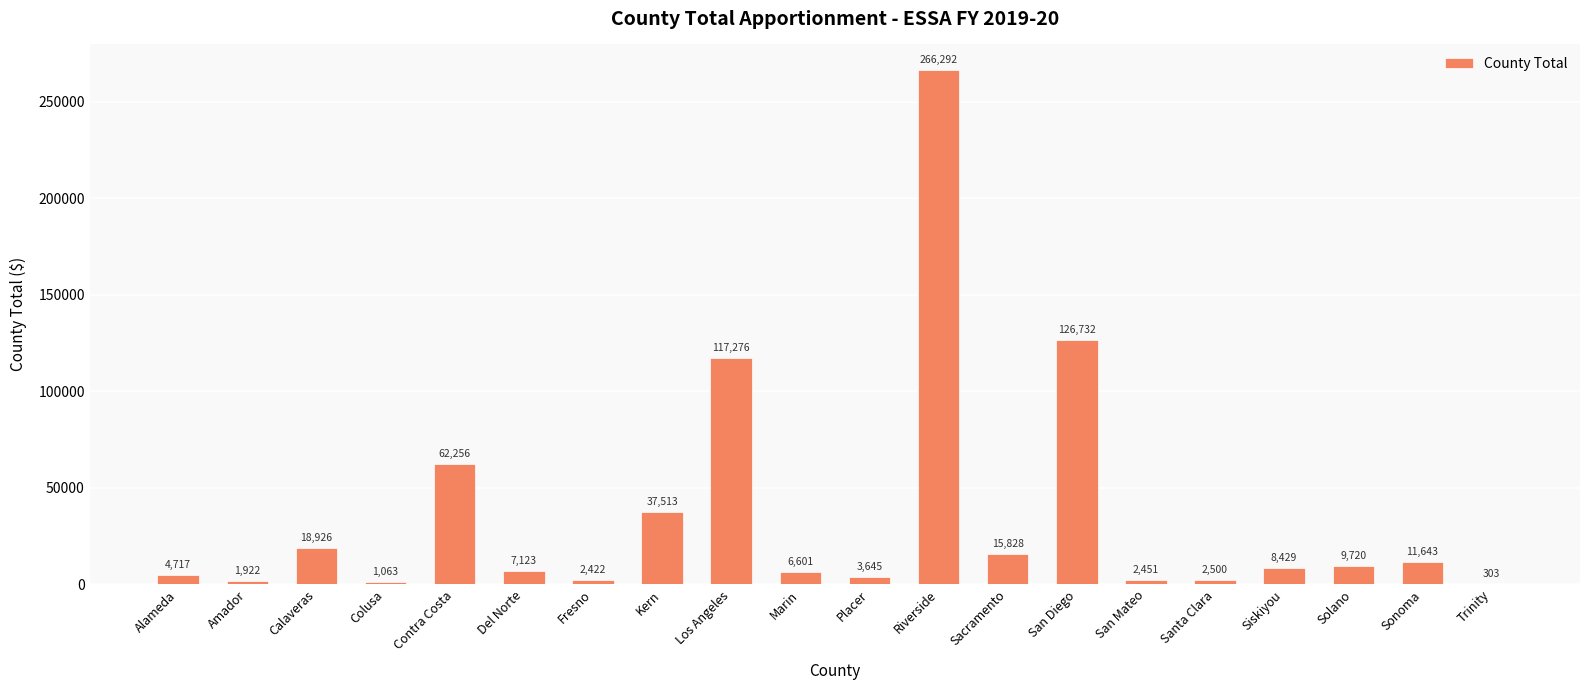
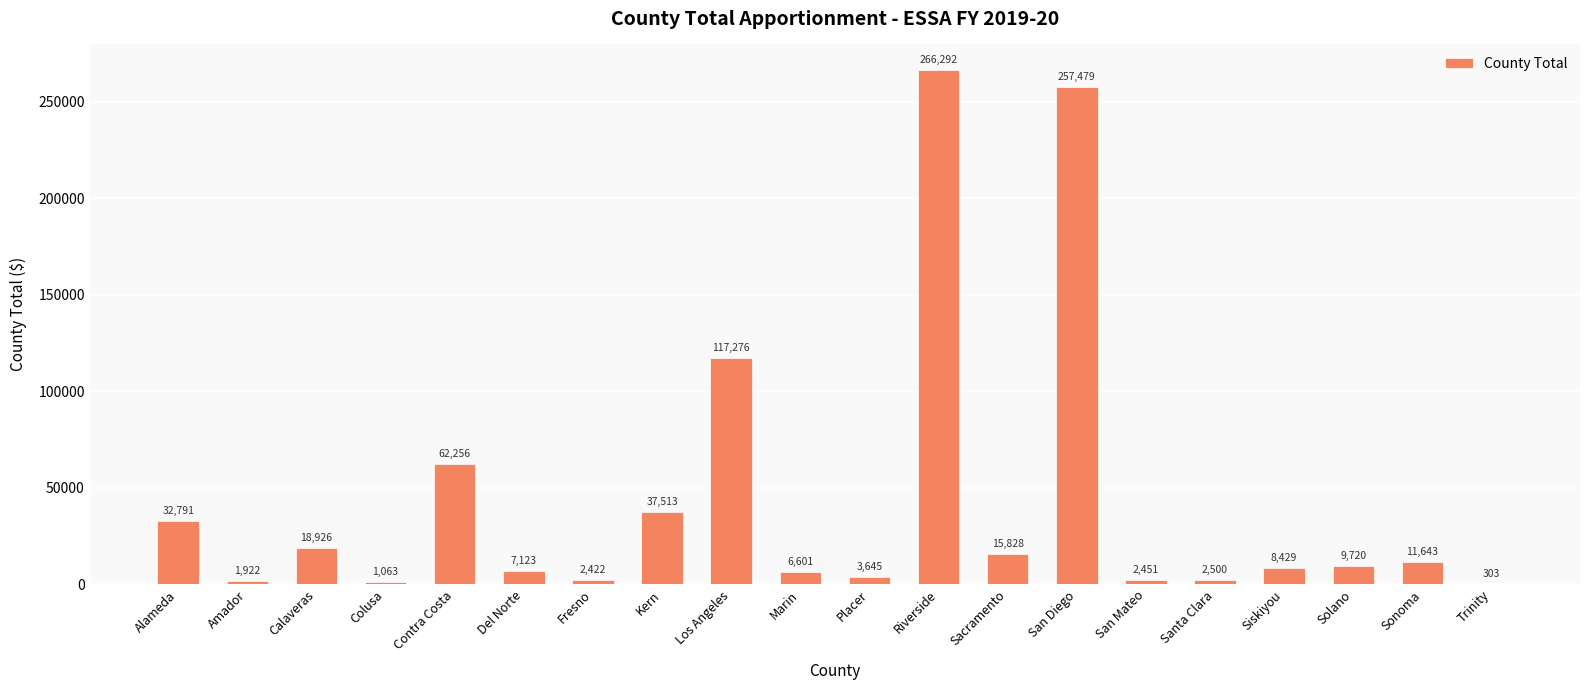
  {
-   "Alameda": "4,717",
+   "Alameda": "32,791",
    "Amador": "1,922",
    "Calaveras": "18,926",
    "Colusa": "1,063",
    "Contra Costa": "62,256",
    "Del Norte": "7,123",
    "Fresno": "2,422",
    "Kern": "37,513",
    "Los Angeles": "117,276",
    "Marin": "6,601",
    "Placer": "3,645",
    "Riverside": "266,292",
    "Sacramento": "15,828",
-   "San Diego": "126,732",
+   "San Diego": "257,479",
    "San Mateo": "2,451",
    "Santa Clara": "2,500",
    "Siskiyou": "8,429",
    "Solano": "9,720",
    "Sonoma": "11,643",
    "Trinity": "303"
  }
